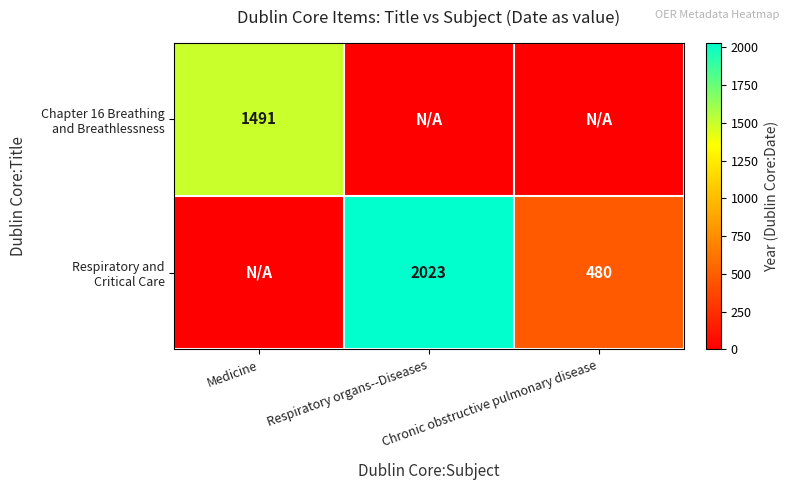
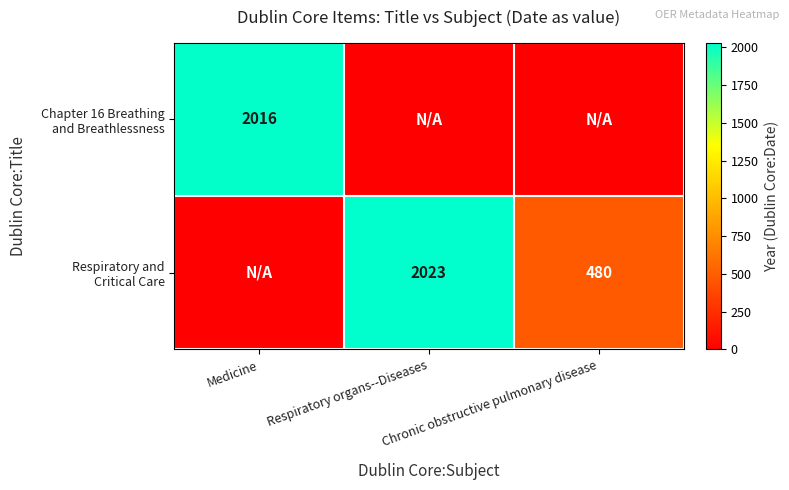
  {
    "Chapter 16 Breathing and Breathlessness": {
-     "Medicine": 1491
+     "Medicine": 2016
    },
    "Respiratory and Critical Care": {
      "Respiratory organs--Diseases": 2023,
      "Chronic obstructive pulmonary disease": 480
    }
  }
